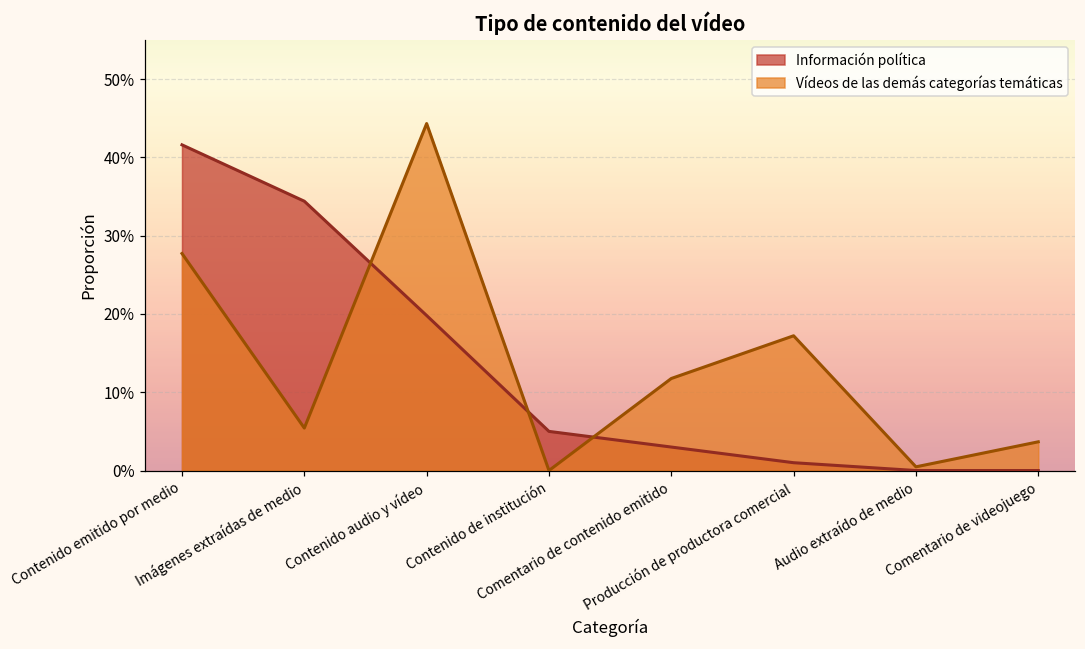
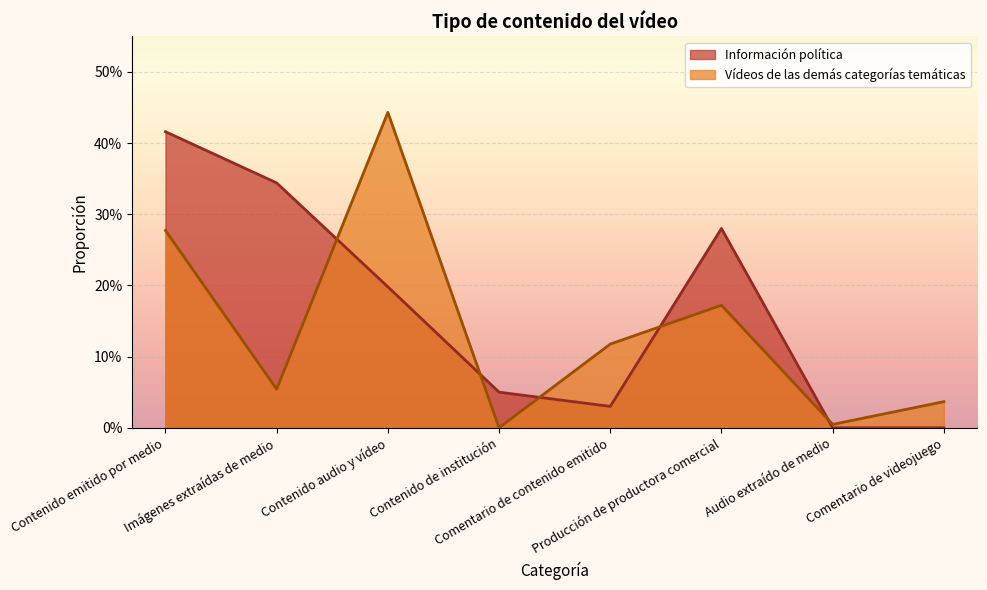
  {
    "Información política": {
      "Contenido emitido por medio": "42%",
      "Imágenes extraídas de medio": "34%",
      "Contenido audio y vídeo": "20%",
      "Contenido de institución": "5%",
      "Comentario de contenido emitido": "3%",
-     "Producción de productora comercial": "1%",
+     "Producción de productora comercial": "28%",
      "Audio extraído de medio": "0%",
      "Comentario de videojuego": "0%"
    },
    "Vídeos de las demás categorías temáticas": {
      "Contenido emitido por medio": "28%",
      "Imágenes extraídas de medio": "5%",
      "Contenido audio y vídeo": "44%",
      "Contenido de institución": "0%",
      "Comentario de contenido emitido": "12%",
      "Producción de productora comercial": "17%",
      "Audio extraído de medio": "0%",
      "Comentario de videojuego": "4%"
    }
  }
